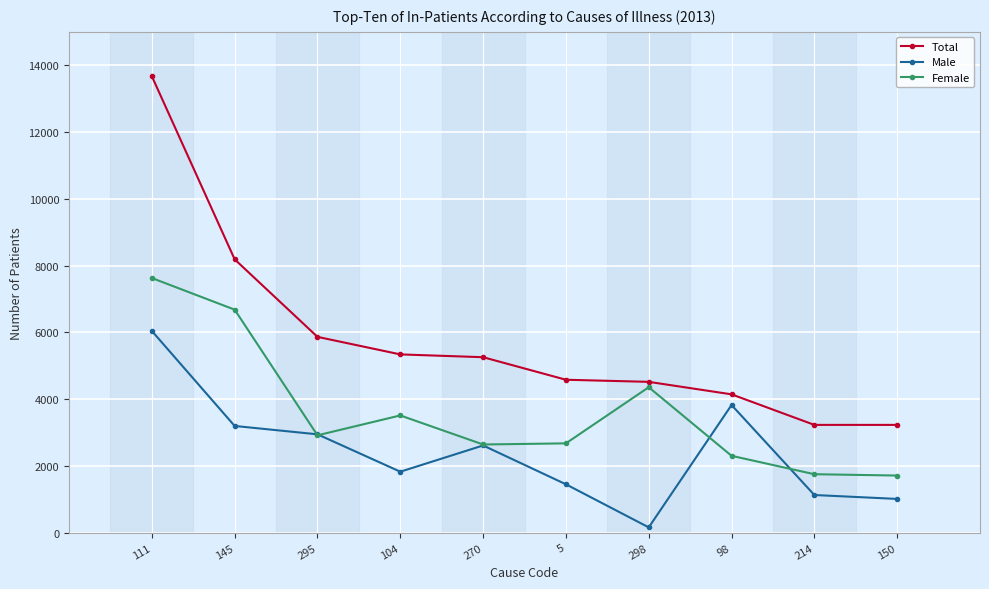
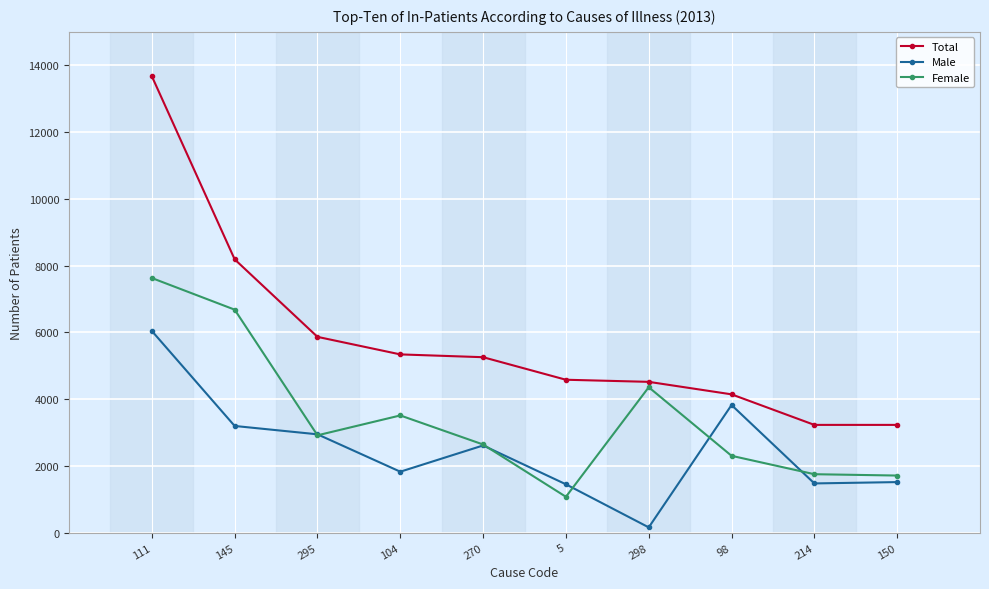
  {
    "Total": {
      "111": 13700,
      "145": 8200,
      "295": 5900,
      "104": 5300,
      "270": 5300,
      "5": 4600,
      "298": 4500,
      "98": 4100,
      "214": 3200,
      "150": 3200
    },
    "Male": {
      "111": 6000,
      "145": 3200,
      "104": 1800,
      "5": 1500,
      "298": 200,
      "98": 3800,
-     "214": 1100,
-     "150": 1000
+     "214": 1500,
+     "150": 1500
    },
    "Female": {
      "111": 7600,
      "145": 6700,
      "104": 3500,
-     "5": 2700,
+     "5": 1100,
      "298": 4400,
      "98": 2300,
      "214": 1800,
      "150": 1700
    }
  }
